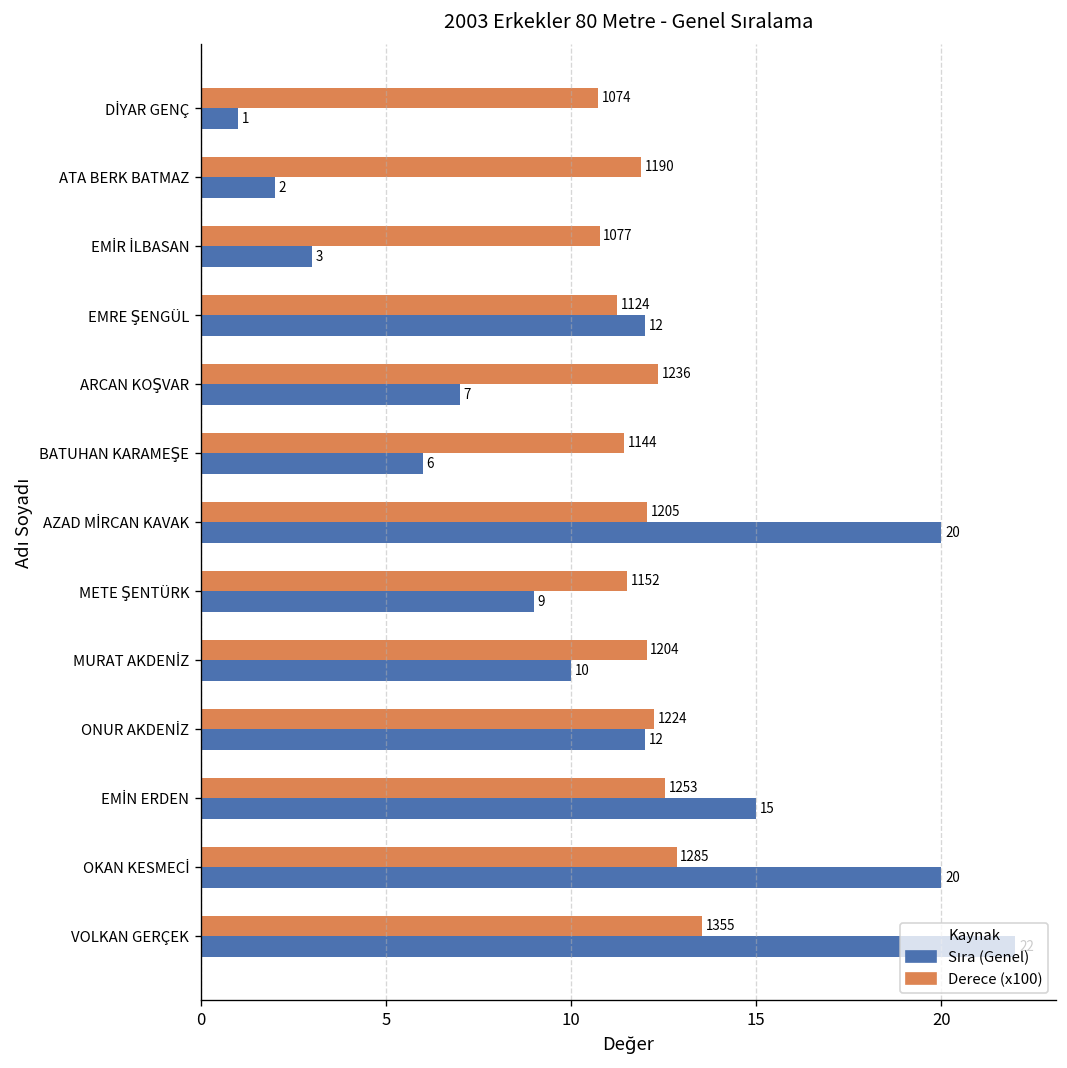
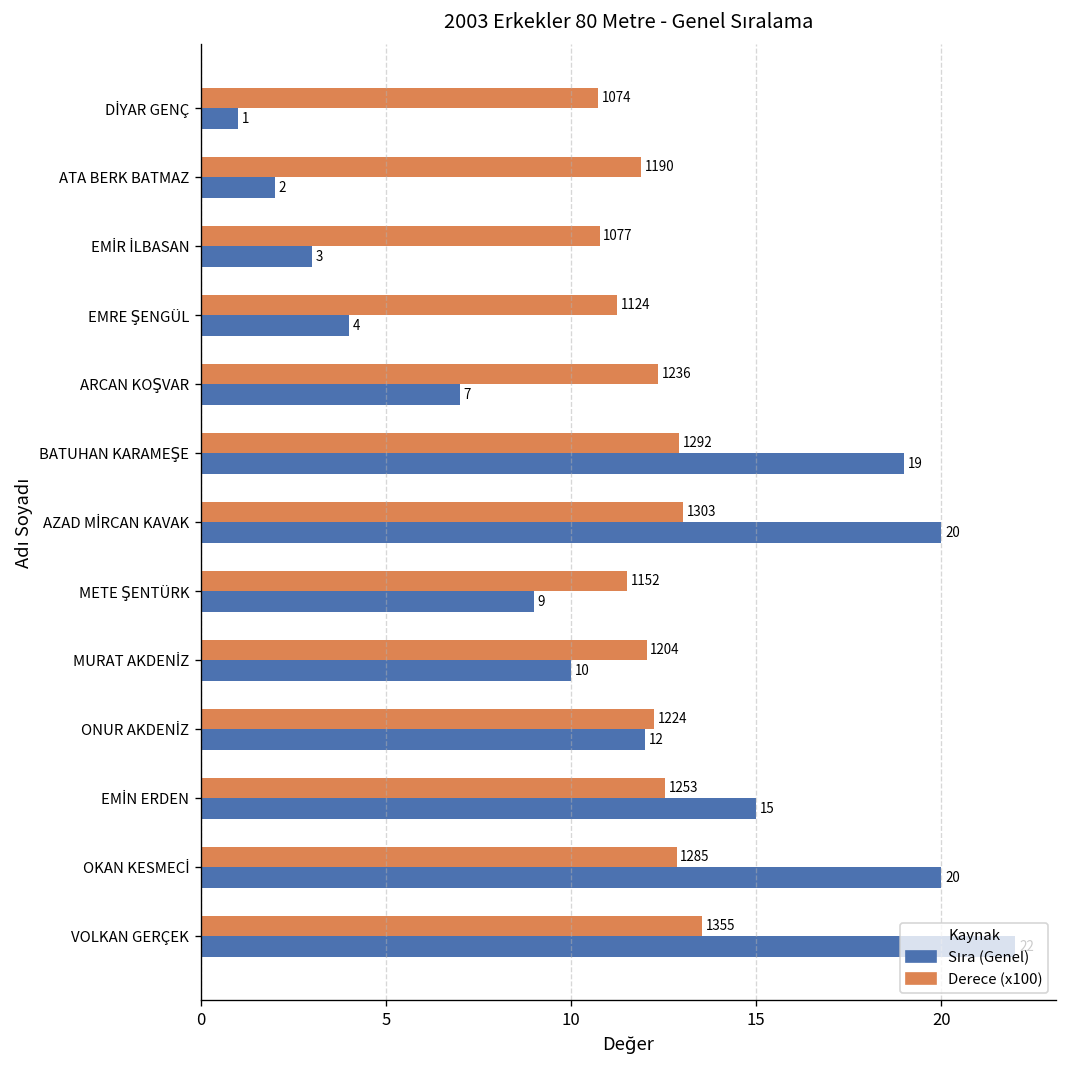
  {
    "Sıra (Genel)": {
      "DİYAR GENÇ": 1,
      "ATA BERK BATMAZ": 2,
      "EMİR İLBASAN": 3,
-     "EMRE ŞENGÜL": 12,
+     "EMRE ŞENGÜL": 4,
      "ARCAN KOŞVAR": 7,
-     "BATUHAN KARAMEŞE": 6,
+     "BATUHAN KARAMEŞE": 19,
      "AZAD MİRCAN KAVAK": 20,
      "METE ŞENTÜRK": 9,
      "MURAT AKDENİZ": 10,
      "ONUR AKDENİZ": 12,
      "EMİN ERDEN": 15,
      "OKAN KESMECİ": 20
    },
    "Derece (x100)": {
-     "BATUHAN KARAMEŞE": 1144,
-     "AZAD MİRCAN KAVAK": 1205
+     "BATUHAN KARAMEŞE": 1292,
+     "AZAD MİRCAN KAVAK": 1303
    }
  }
